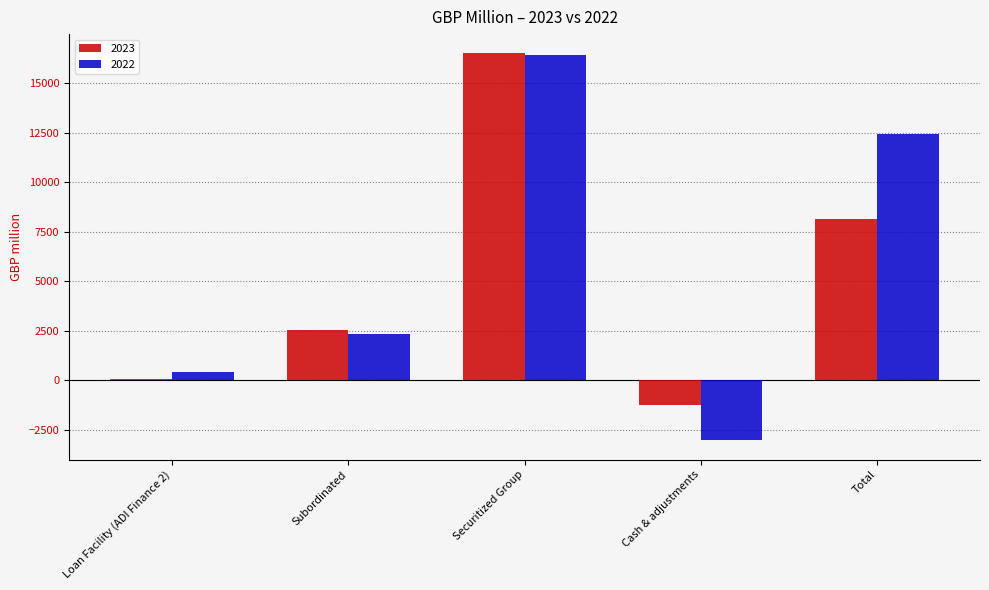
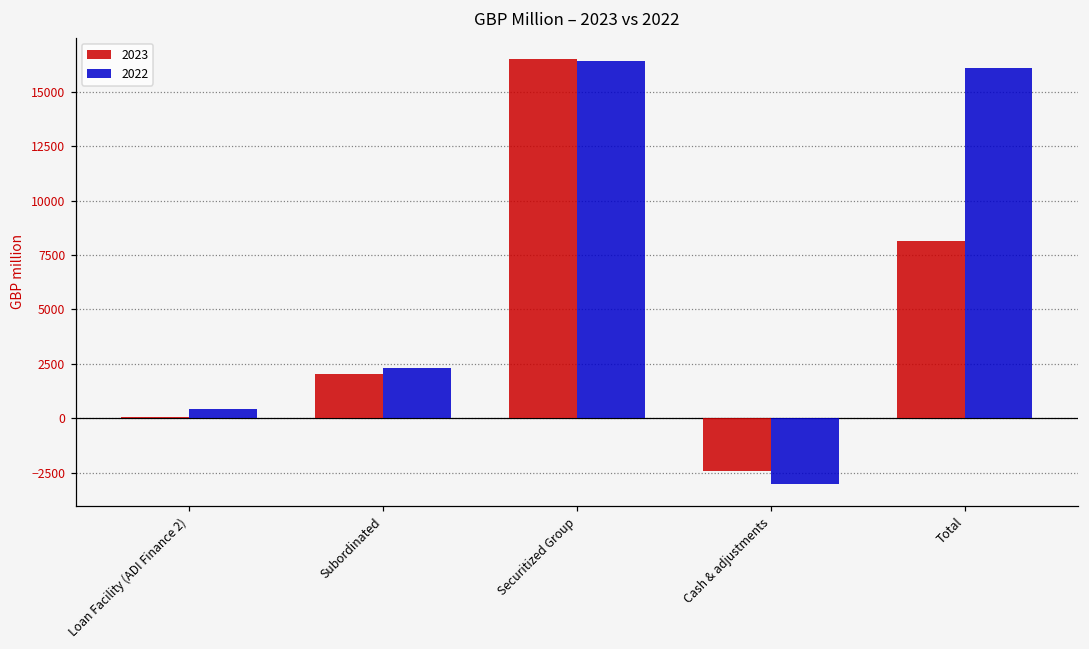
  {
    "2023": {
-     "Subordinated": 2500,
+     "Subordinated": 2000,
      "Securitized Group": 16500,
-     "Cash & adjustments": -1300,
+     "Cash & adjustments": -2400,
      "Total": 8100
    },
    "2022": {
      "Loan Facility (ADI Finance 2)": 400,
      "Subordinated": 2300,
      "Securitized Group": 16400,
      "Cash & adjustments": -3000,
-     "Total": 12400
+     "Total": 16100
    }
  }
